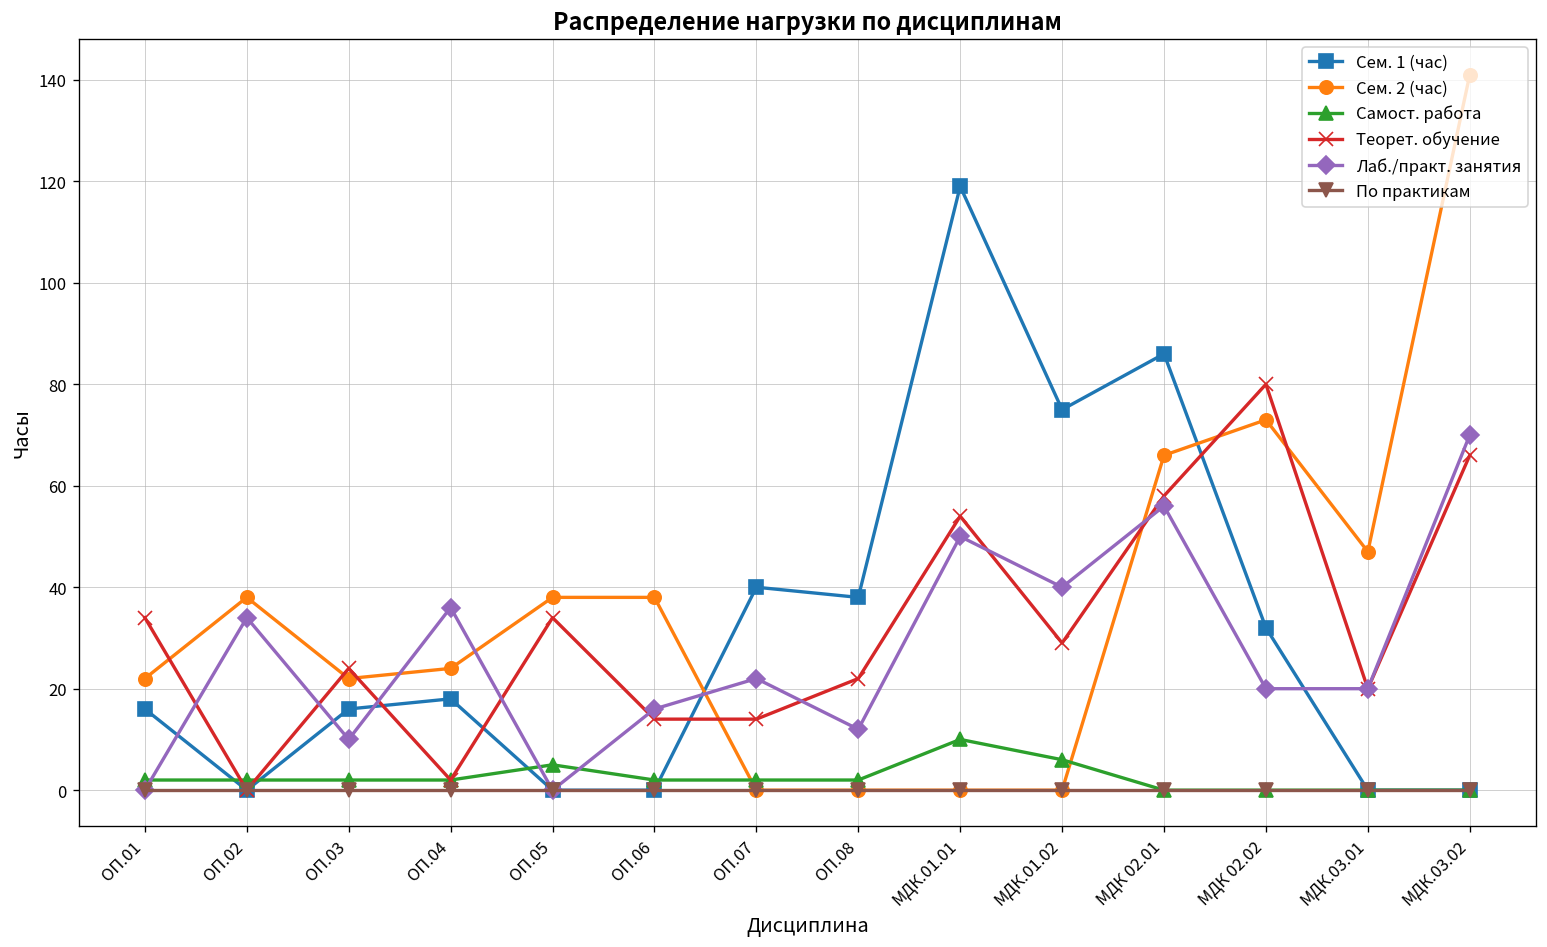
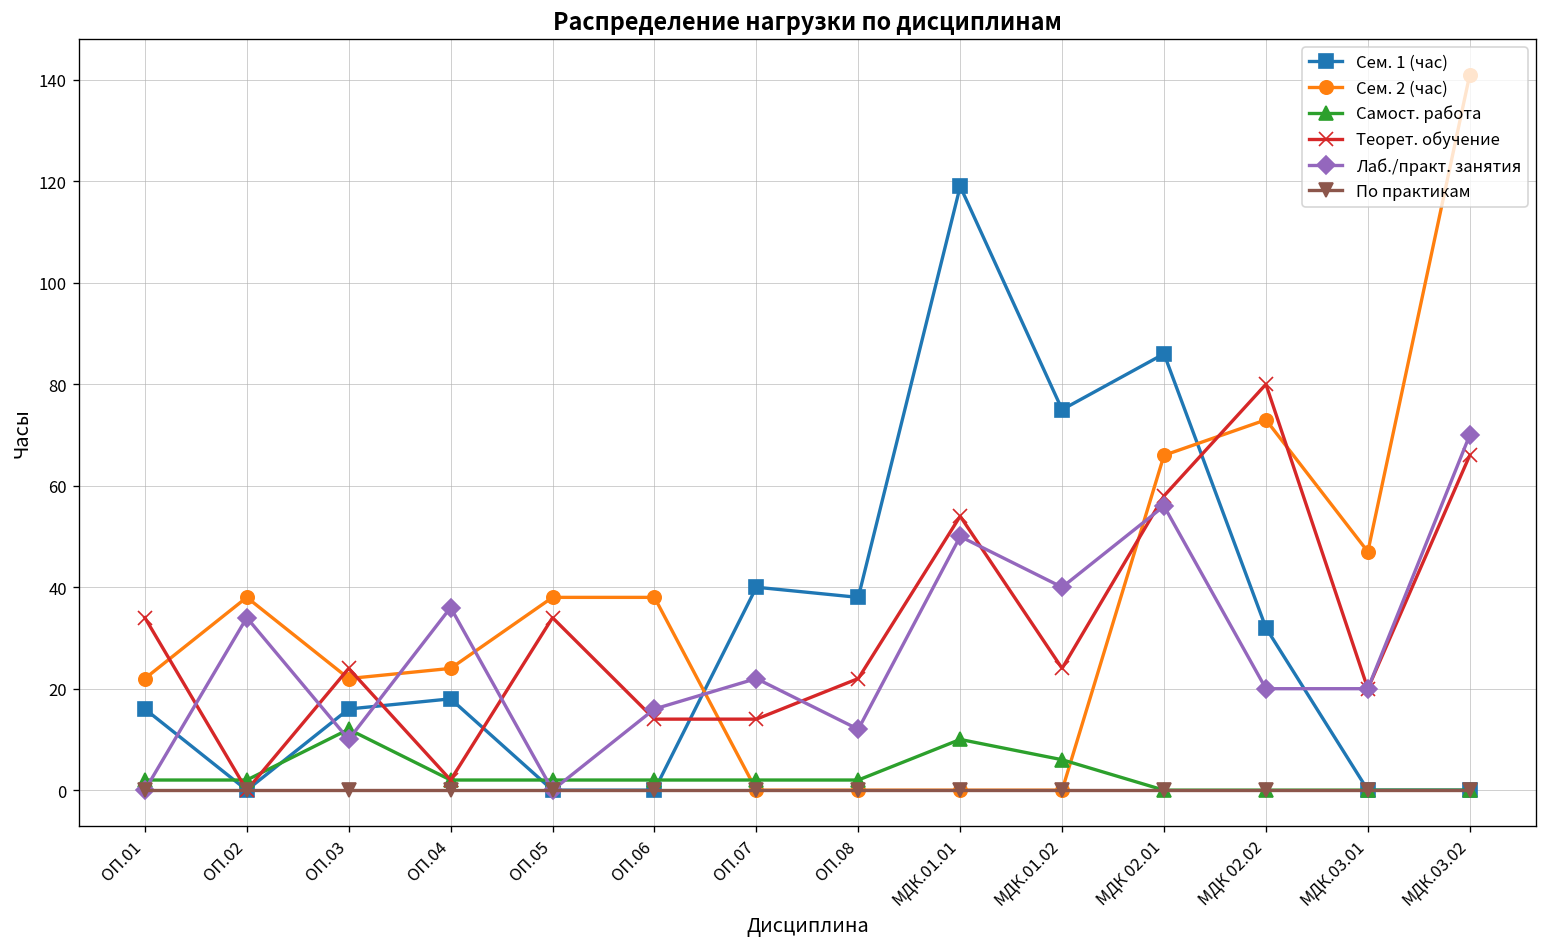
  {
    "Сем. 1 (час)": {
      "ОП.01": 16,
      "ОП.03": 16,
      "ОП.04": 18,
      "ОП.07": 40,
      "ОП.08": 38,
      "МДК.01.01": 119,
      "МДК.01.02": 75,
      "МДК 02.01": 86,
      "МДК 02.02": 32
    },
    "Сем. 2 (час)": {
      "ОП.01": 22,
      "ОП.02": 38,
      "ОП.03": 22,
      "ОП.04": 24,
      "ОП.05": 38,
      "ОП.06": 38,
      "МДК 02.01": 66,
      "МДК 02.02": 73,
      "МДК.03.01": 47
    },
    "Самост. работа": {
      "ОП.01": 2,
      "ОП.02": 2,
-     "ОП.03": 2,
-     "ОП.05": 5,
+     "ОП.03": 12,
+     "ОП.05": 2,
      "ОП.06": 2,
      "ОП.07": 2,
      "ОП.08": 2,
      "МДК.01.01": 10,
      "МДК.01.02": 6
    },
    "Теорет. обучение": {
      "ОП.01": 34,
      "ОП.03": 24,
      "ОП.05": 34,
      "ОП.06": 14,
      "ОП.07": 14,
      "ОП.08": 22,
      "МДК.01.01": 54,
-     "МДК.01.02": 29,
+     "МДК.01.02": 24,
      "МДК 02.01": 58,
      "МДК 02.02": 80,
      "МДК.03.02": 66
    },
    "Лаб./практ. занятия": {
      "ОП.02": 34,
      "ОП.03": 10,
      "ОП.04": 36,
      "ОП.06": 16,
      "ОП.07": 22,
      "ОП.08": 12,
      "МДК.01.01": 50,
      "МДК.01.02": 40,
      "МДК 02.01": 56,
      "МДК 02.02": 20,
      "МДК.03.02": 70
    },
    "По практикам": {
      "ОП.03": 0,
      "ОП.04": 0
    }
  }
